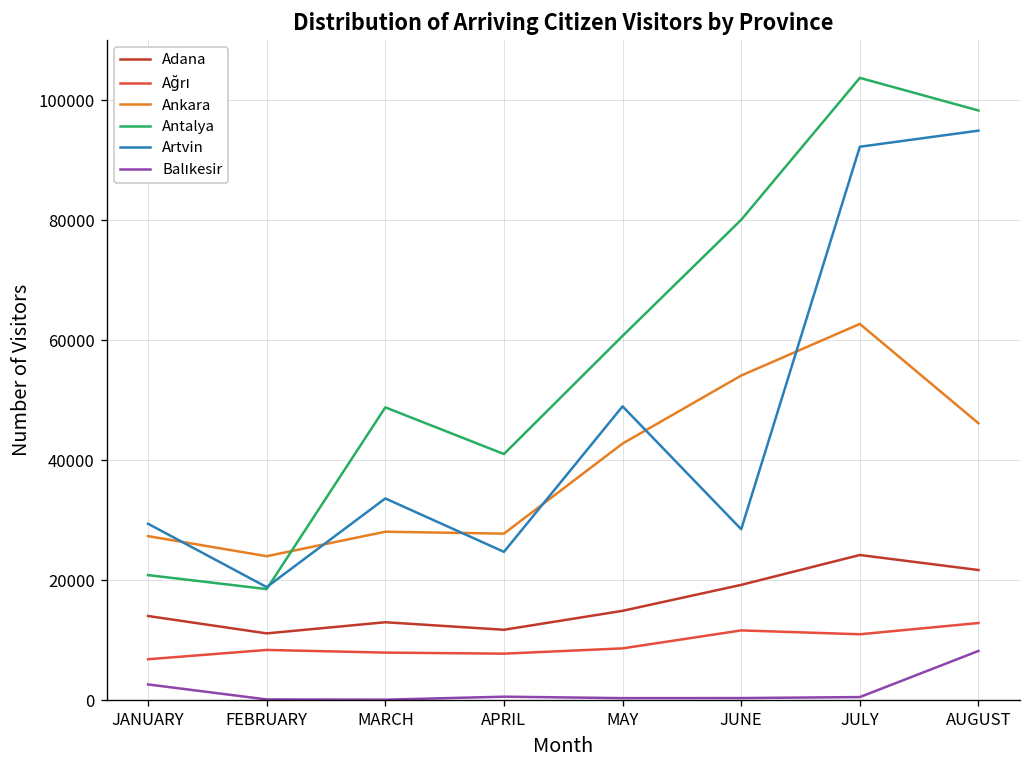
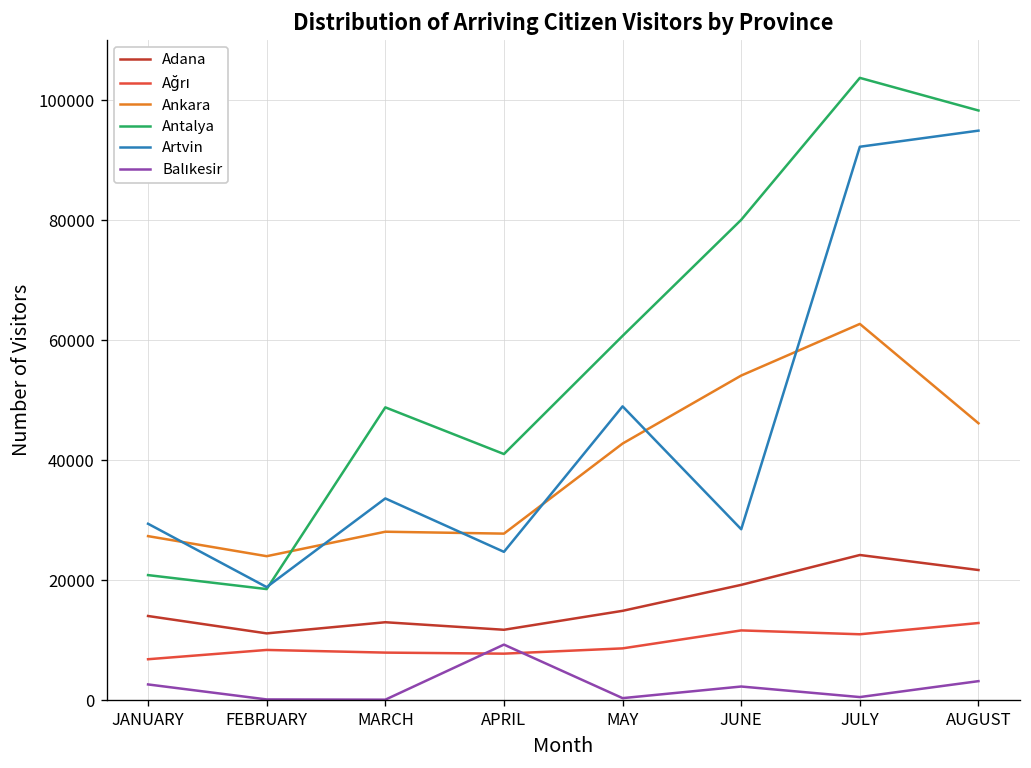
  {
    "Antalya": {
      "JANUARY": 21000,
      "MARCH": 49000,
      "APRIL": 41000,
      "MAY": 61000,
      "JUNE": 80000,
      "JULY": 104000,
      "AUGUST": 98000
    },
    "Artvin": {
      "JANUARY": 29000,
      "MARCH": 34000,
      "APRIL": 25000,
      "MAY": 49000,
      "JUNE": 29000,
      "JULY": 92000,
      "AUGUST": 95000
    },
    "Balıkesir": {
      "JANUARY": 3000,
      "FEBRUARY": 0,
      "MARCH": 0,
-     "APRIL": 1000,
+     "APRIL": 9000,
      "MAY": 0,
-     "JUNE": 0,
+     "JUNE": 2000,
      "JULY": 1000,
-     "AUGUST": 8000
+     "AUGUST": 3000
    }
  }
